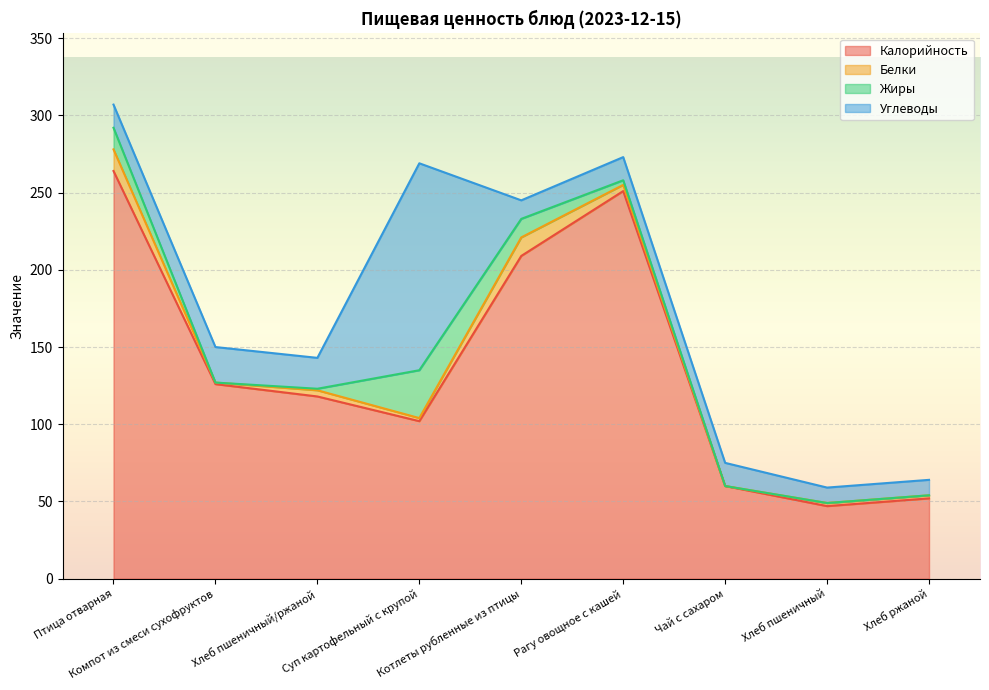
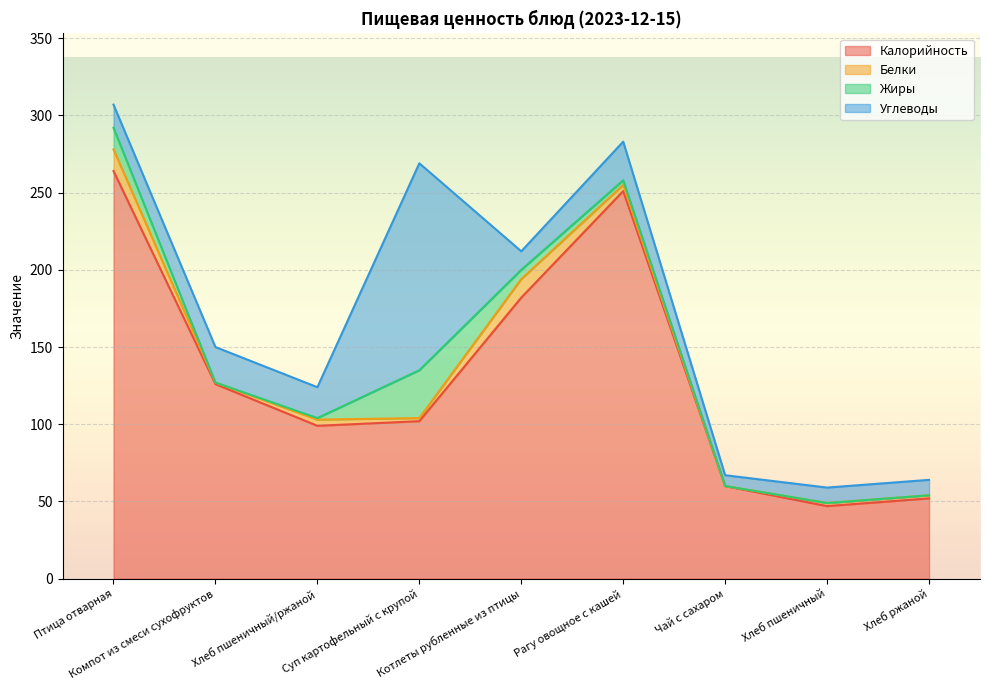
  {
    "Калорийность": {
      "Птица отварная": 264,
-     "Хлеб пшеничный/ржаной": 118,
+     "Хлеб пшеничный/ржаной": 99,
      "Суп картофельный с крупой": 102,
-     "Котлеты рубленные из птицы": 209,
+     "Котлеты рубленные из птицы": 182,
      "Рагу овощное с кашей": 251,
      "Хлеб пшеничный": 47,
      "Хлеб ржаной": 52
    },
    "Белки": {
      "Птица отварная": 14,
      "Суп картофельный с крупой": 2,
      "Котлеты рубленные из птицы": 12,
      "Рагу овощное с кашей": 4
    },
    "Жиры": {
      "Птица отварная": 14,
      "Суп картофельный с крупой": 31,
-     "Котлеты рубленные из птицы": 12,
+     "Котлеты рубленные из птицы": 6,
      "Рагу овощное с кашей": 3
    },
    "Углеводы": {
      "Птица отварная": 15,
      "Компот из смеси сухофруктов": 23,
      "Хлеб пшеничный/ржаной": 20,
      "Суп картофельный с крупой": 134,
      "Котлеты рубленные из птицы": 12,
-     "Рагу овощное с кашей": 15,
-     "Чай с сахаром": 15,
+     "Рагу овощное с кашей": 25,
+     "Чай с сахаром": 7,
      "Хлеб пшеничный": 10,
      "Хлеб ржаной": 10
    }
  }
